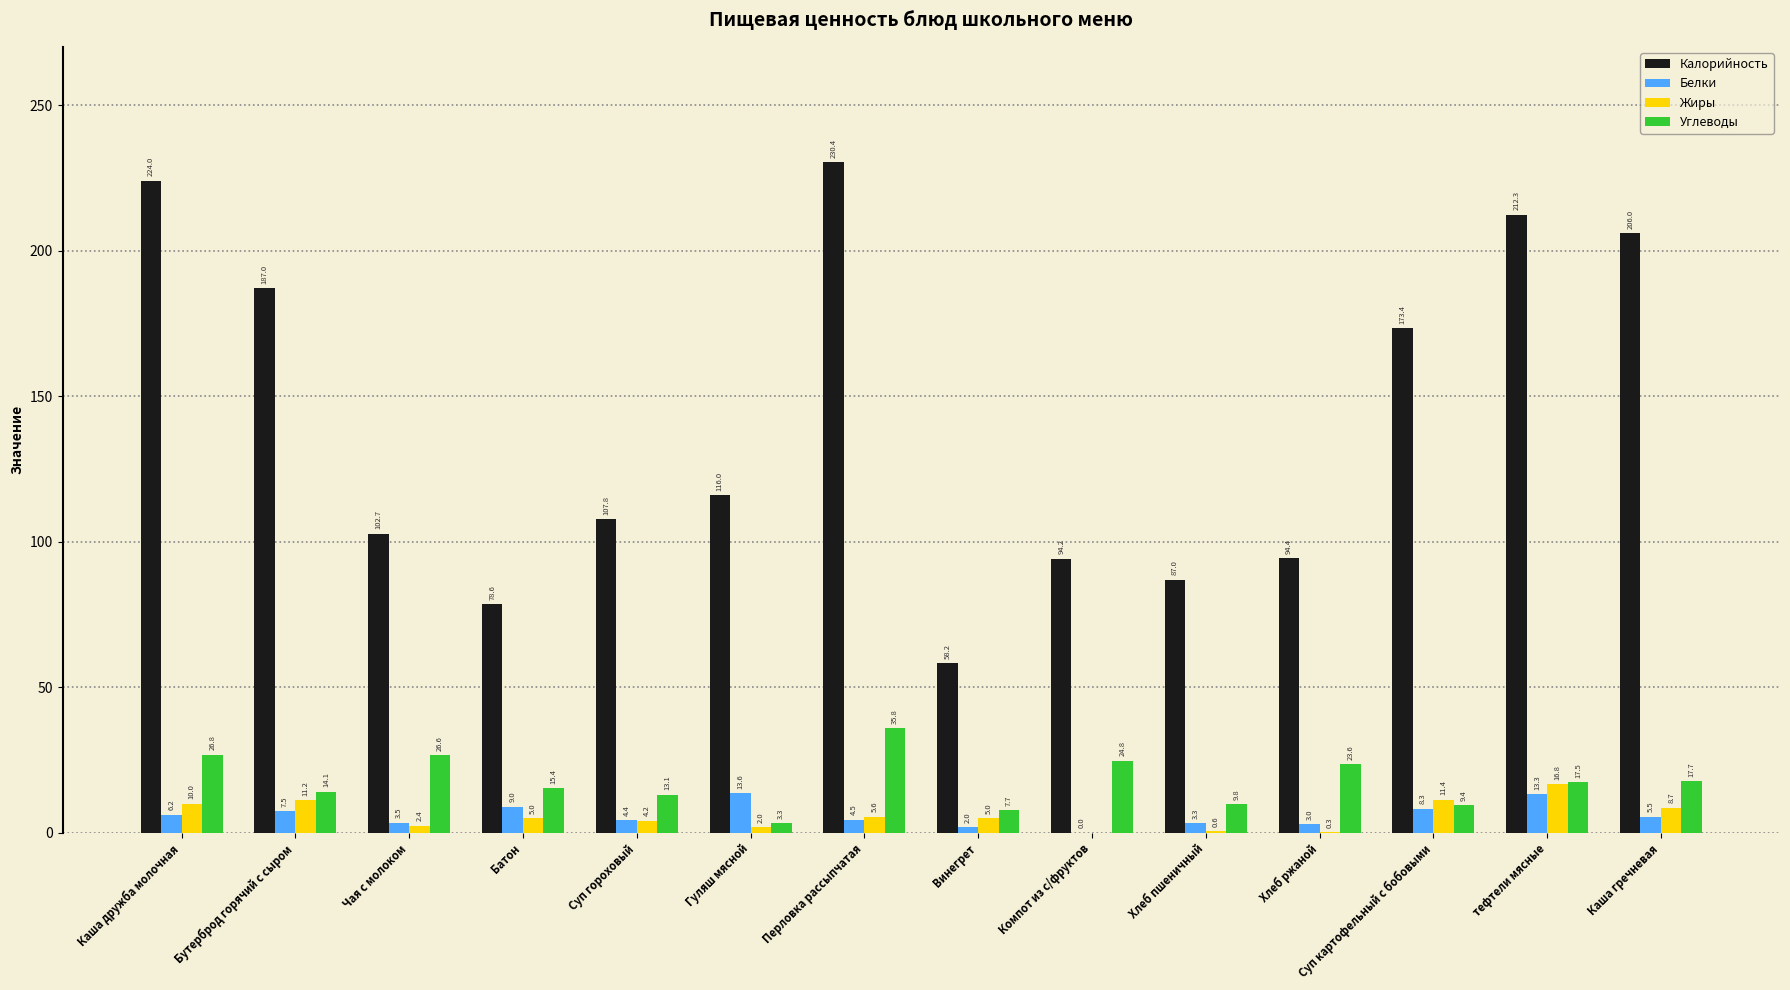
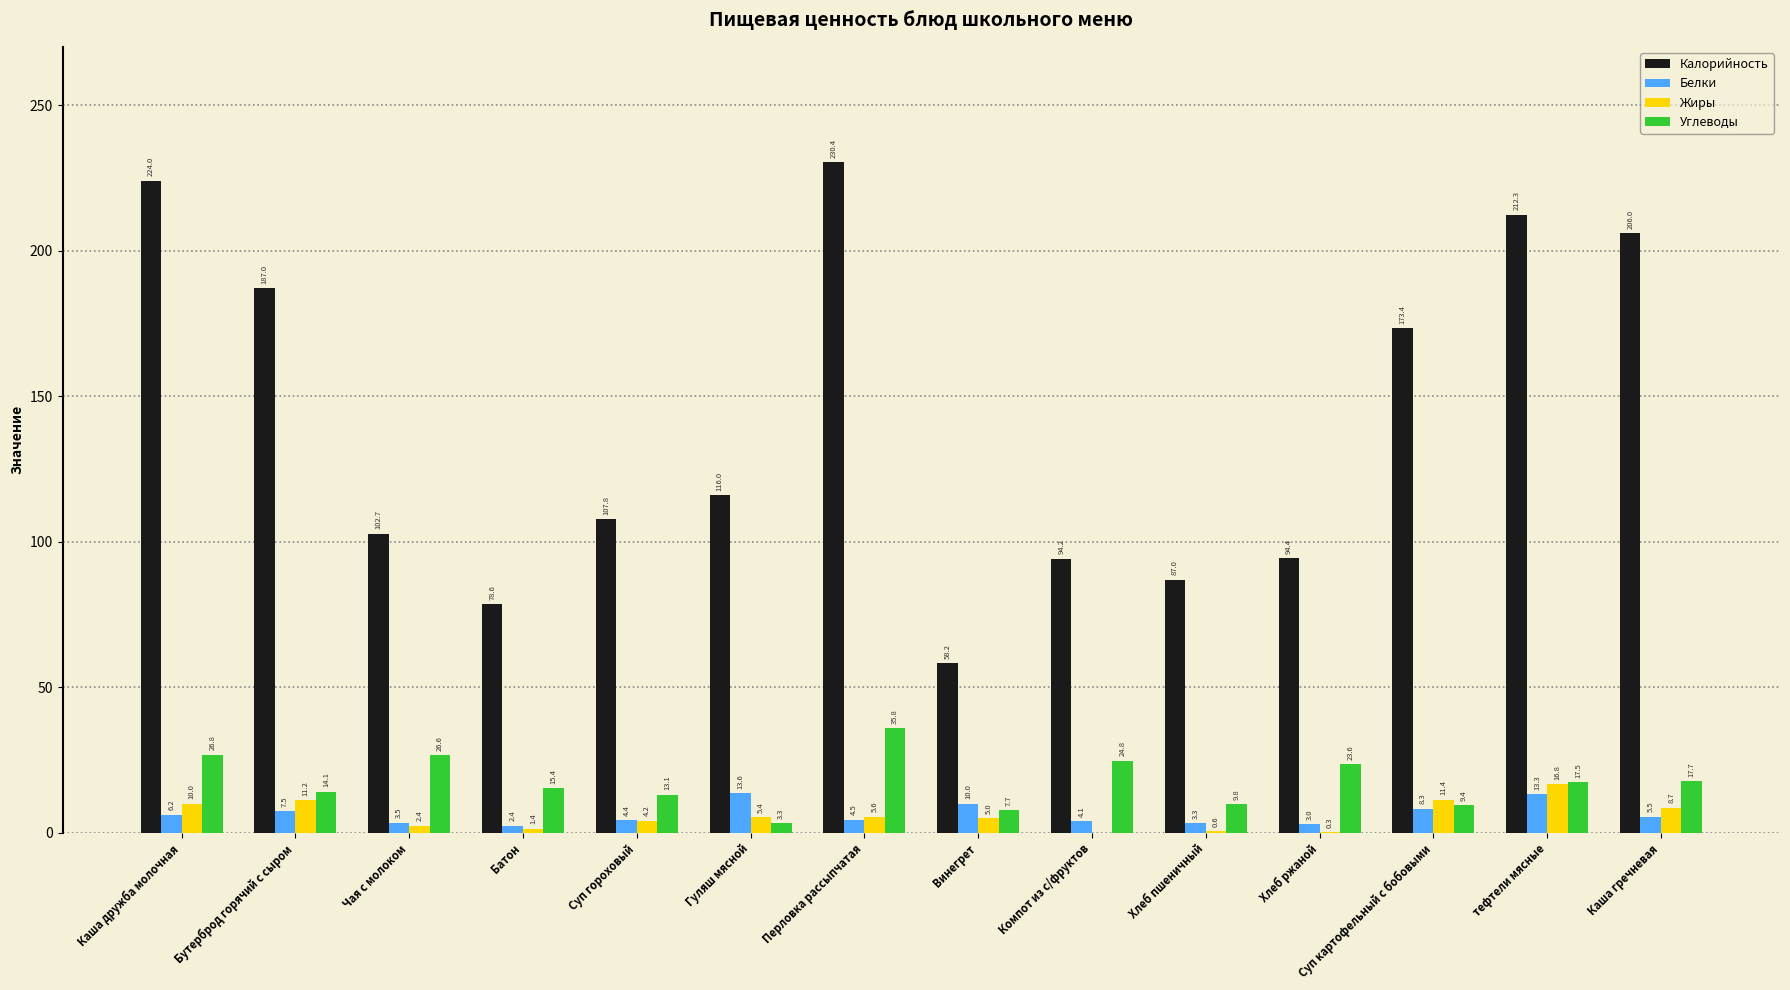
  {
    "Калорийность": {
      "Каша дружба молочная": 224.0,
      "Бутерброд горячий с сыром": 187.0,
      "Чая с молоком": 102.7,
      "Батон": 78.6,
      "Суп гороховый": 107.8,
      "Гуляш мясной": 116.0,
      "Перловка рассыпчатая": 230.4,
      "Винегрет": 58.2,
      "Компот из с/фруктов": 94.2,
      "Хлеб пшеничный": 87.0,
      "Хлеб ржаной": 94.4,
      "Суп картофельный с бобовыми": 173.4,
      "тефтели мясные": 212.3,
      "Каша гречневая": 206.0
    },
    "Белки": {
      "Каша дружба молочная": 6.2,
      "Бутерброд горячий с сыром": 7.5,
      "Чая с молоком": 3.5,
-     "Батон": 9.0,
+     "Батон": 2.4,
      "Суп гороховый": 4.4,
      "Гуляш мясной": 13.6,
      "Перловка рассыпчатая": 4.5,
-     "Винегрет": 2.0,
-     "Компот из с/фруктов": 0.0,
+     "Винегрет": 10.0,
+     "Компот из с/фруктов": 4.1,
      "Хлеб пшеничный": 3.3,
      "Хлеб ржаной": 3.0,
      "Суп картофельный с бобовыми": 8.3,
      "тефтели мясные": 13.3,
      "Каша гречневая": 5.5
    },
    "Жиры": {
      "Каша дружба молочная": 10.0,
      "Бутерброд горячий с сыром": 11.2,
      "Чая с молоком": 2.4,
-     "Батон": 5.0,
+     "Батон": 1.4,
      "Суп гороховый": 4.2,
-     "Гуляш мясной": 2.0,
+     "Гуляш мясной": 5.4,
      "Перловка рассыпчатая": 5.6,
      "Винегрет": 5.0,
      "Хлеб пшеничный": 0.6,
      "Хлеб ржаной": 0.3,
      "Суп картофельный с бобовыми": 11.4,
      "тефтели мясные": 16.8,
      "Каша гречневая": 8.7
    },
    "Углеводы": {
      "Каша дружба молочная": 26.8,
      "Бутерброд горячий с сыром": 14.1,
      "Чая с молоком": 26.6,
      "Батон": 15.4,
      "Суп гороховый": 13.1,
      "Гуляш мясной": 3.3,
      "Перловка рассыпчатая": 35.8,
      "Винегрет": 7.7,
      "Компот из с/фруктов": 24.8,
      "Хлеб пшеничный": 9.8,
      "Хлеб ржаной": 23.6,
      "Суп картофельный с бобовыми": 9.4,
      "тефтели мясные": 17.5,
      "Каша гречневая": 17.7
    }
  }
